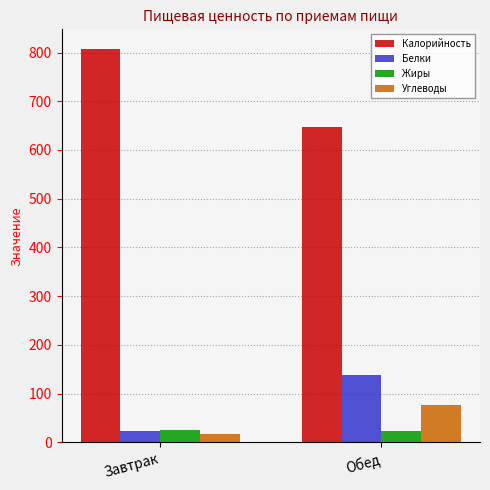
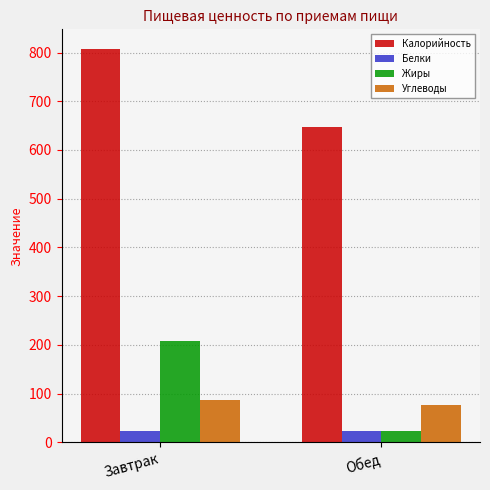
  {
    "Калорийность": {
      "Завтрак": 810,
      "Обед": 650
    },
    "Белки": {
      "Завтрак": 20,
-     "Обед": 140
+     "Обед": 20
    },
    "Жиры": {
-     "Завтрак": 30,
+     "Завтрак": 210,
      "Обед": 20
    },
    "Углеводы": {
-     "Завтрак": 20,
+     "Завтрак": 90,
      "Обед": 80
    }
  }
